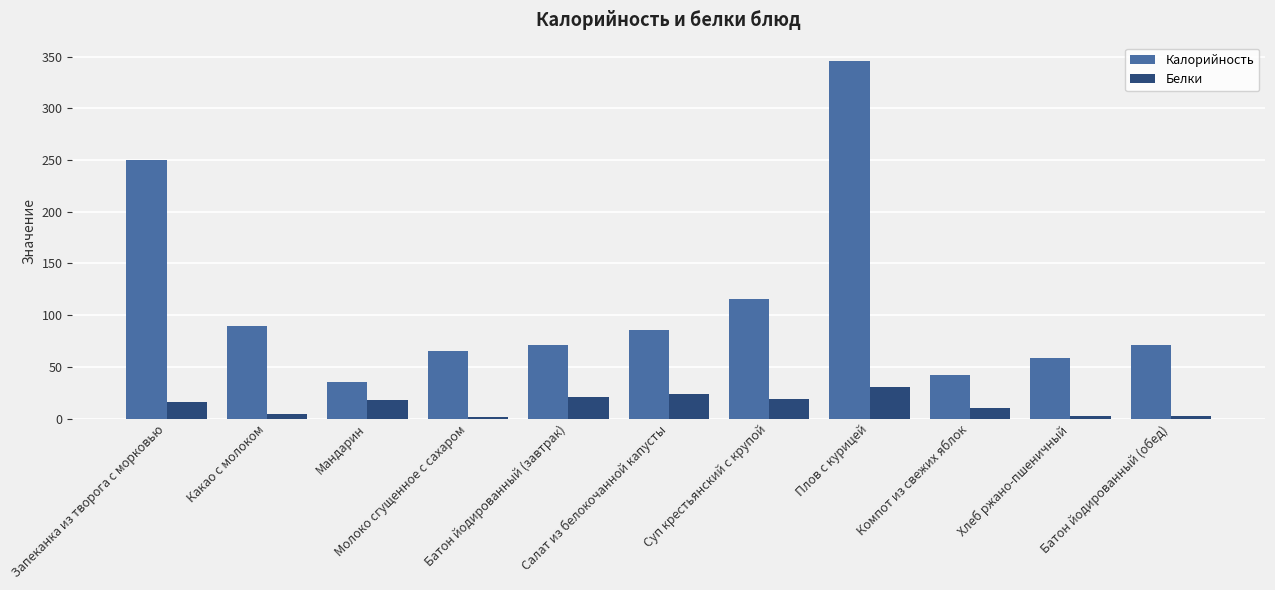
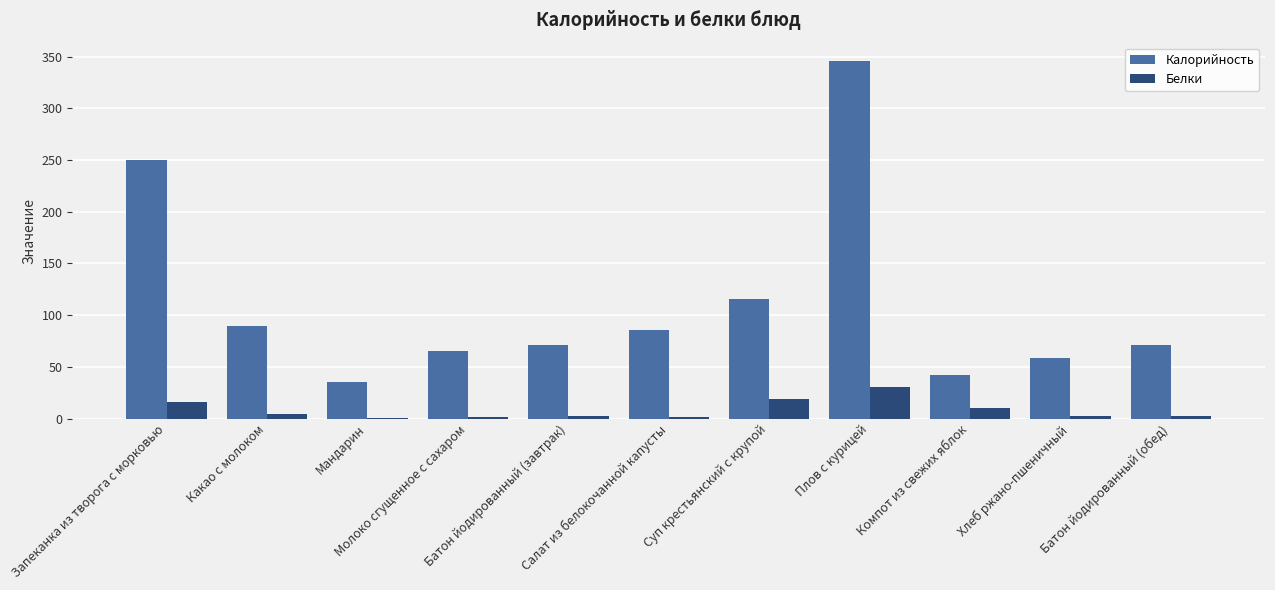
  {
    "Калорийность": {
      "Запеканка из творога с морковью": 250,
      "Какао с молоком": 90,
      "Мандарин": 35,
      "Молоко сгущенное с сахаром": 66,
      "Батон йодированный (завтрак)": 71,
      "Салат из белокочанной капусты": 86,
      "Суп крестьянский с крупой": 116,
      "Плов с курицей": 346,
      "Компот из свежих яблок": 42,
      "Хлеб ржано-пшеничный": 59,
      "Батон йодированный (обед)": 71
    },
    "Белки": {
      "Запеканка из творога с морковью": 16,
      "Какао с молоком": 5,
-     "Мандарин": 18,
-     "Батон йодированный (завтрак)": 21,
-     "Салат из белокочанной капусты": 24,
+     "Мандарин": 1,
+     "Батон йодированный (завтрак)": 2,
+     "Салат из белокочанной капусты": 2,
      "Суп крестьянский с крупой": 19,
      "Плов с курицей": 30,
      "Компот из свежих яблок": 10
    }
  }
